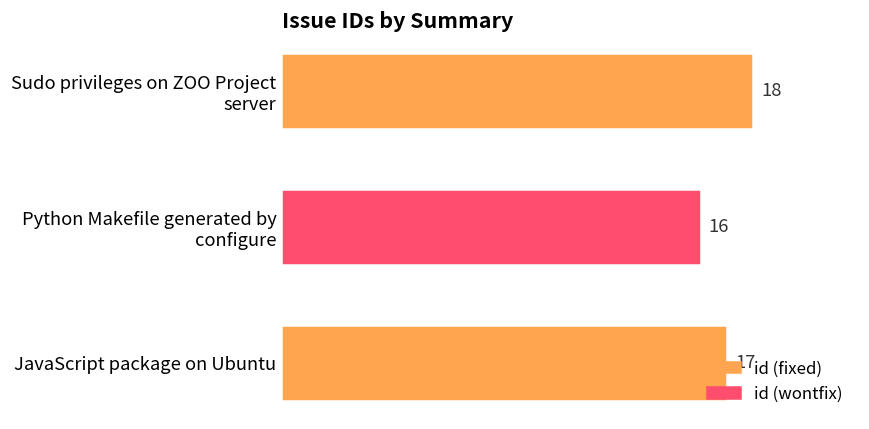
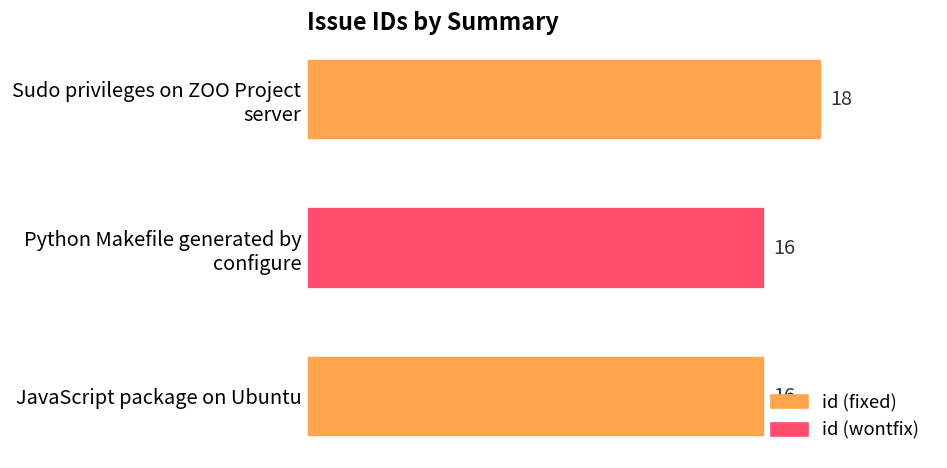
  {
    "Sudo privileges on ZOO Project server": 18,
    "Python Makefile generated by configure": 16,
-   "JavaScript package on Ubuntu": 17
+   "JavaScript package on Ubuntu": 16
  }
